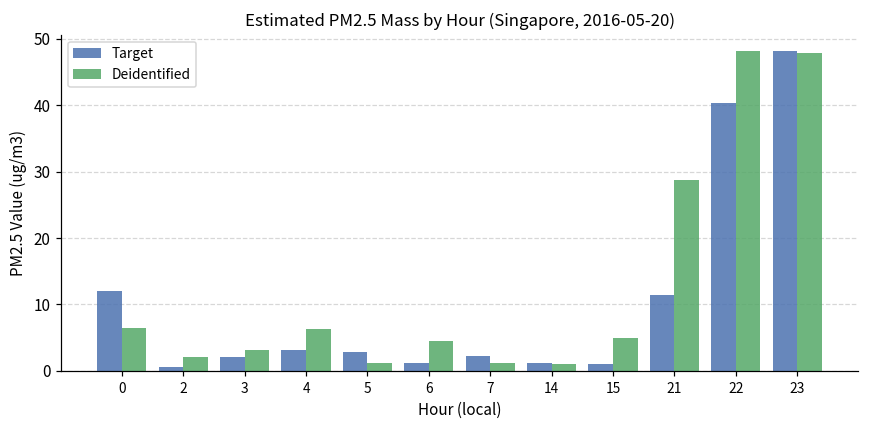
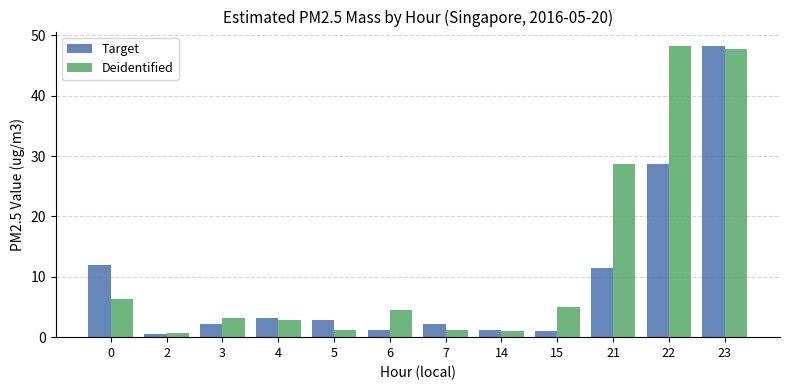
  {
    "Target": {
      "0": 12,
      "2": 1,
      "3": 2,
      "4": 3,
      "5": 3,
      "6": 1,
      "7": 2,
      "14": 1,
      "15": 1,
      "21": 11,
-     "22": 40,
+     "22": 29,
      "23": 48
    },
    "Deidentified": {
      "0": 6,
-     "2": 2,
+     "2": 1,
      "3": 3,
-     "4": 6,
+     "4": 3,
      "5": 1,
      "6": 5,
      "7": 1,
      "14": 1,
      "15": 5,
      "21": 29,
      "22": 48,
      "23": 48
    }
  }
